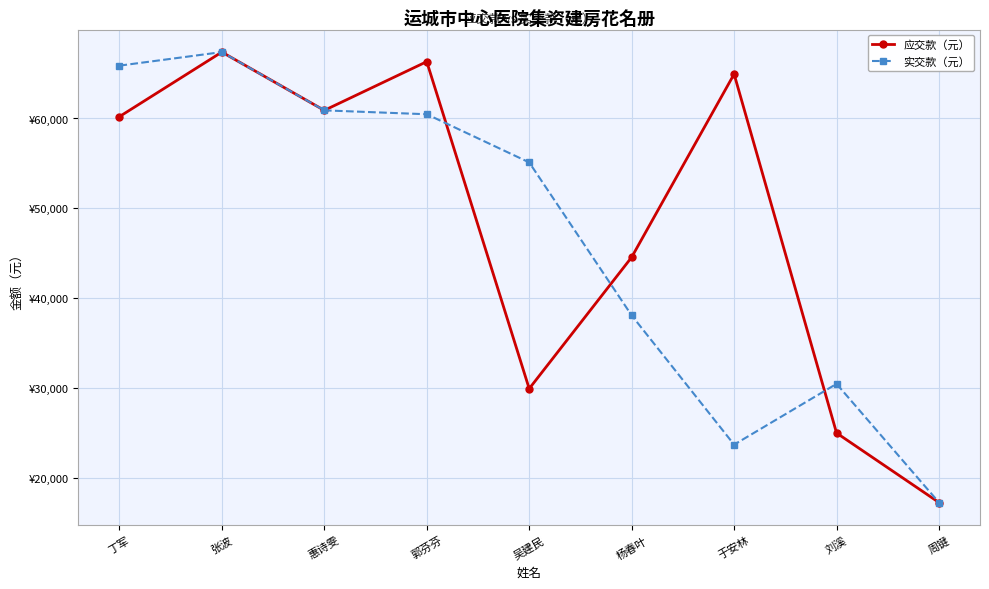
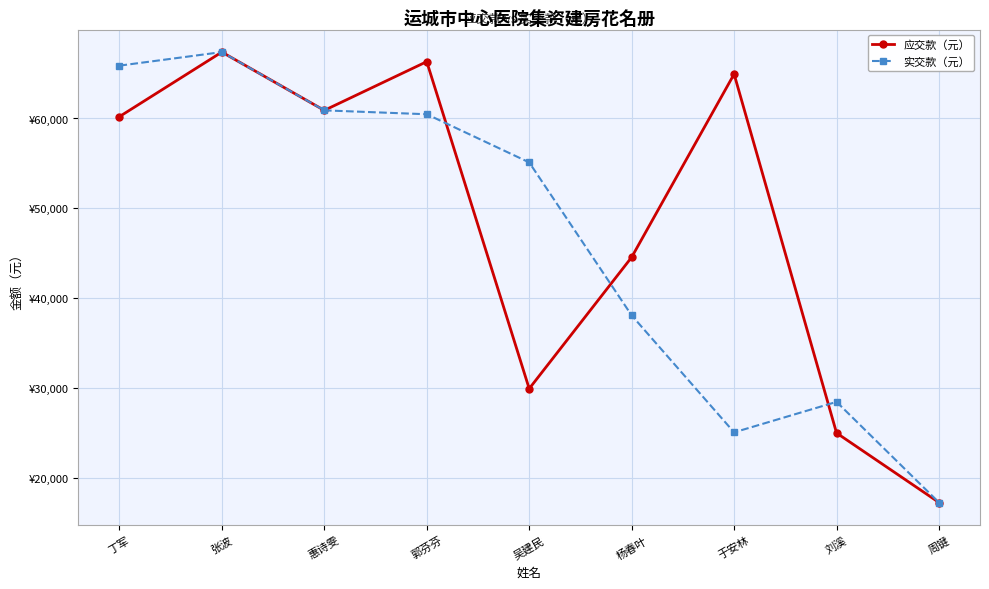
  {
    "应交款（元）": {
      "丁军": "¥60,000",
      "郭芬芬": "¥66,000",
      "吴建民": "¥30,000",
      "杨春叶": "¥45,000",
      "于安林": "¥65,000",
      "刘溪": "¥25,000"
    },
    "实交款（元）": {
      "丁军": "¥66,000",
      "郭芬芬": "¥60,000",
      "吴建民": "¥55,000",
      "杨春叶": "¥38,000",
-     "于安林": "¥24,000",
-     "刘溪": "¥30,000"
+     "于安林": "¥25,000",
+     "刘溪": "¥28,000"
    }
  }
